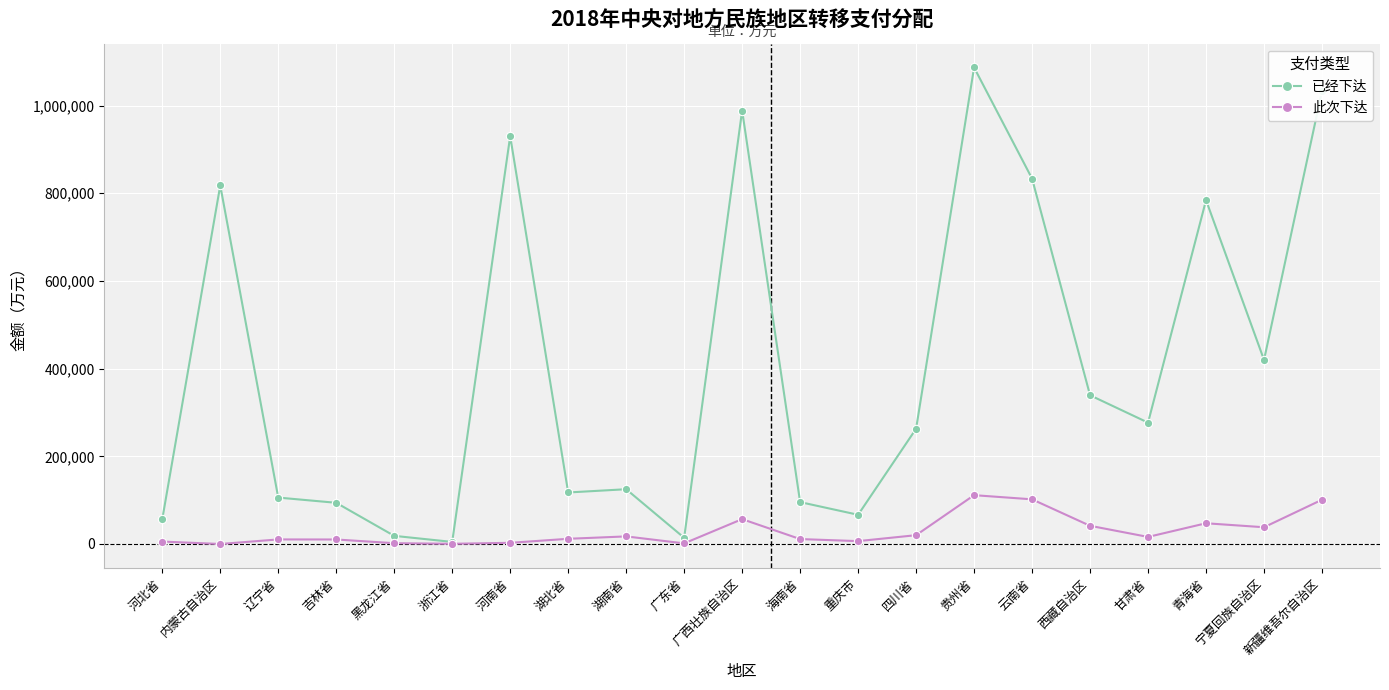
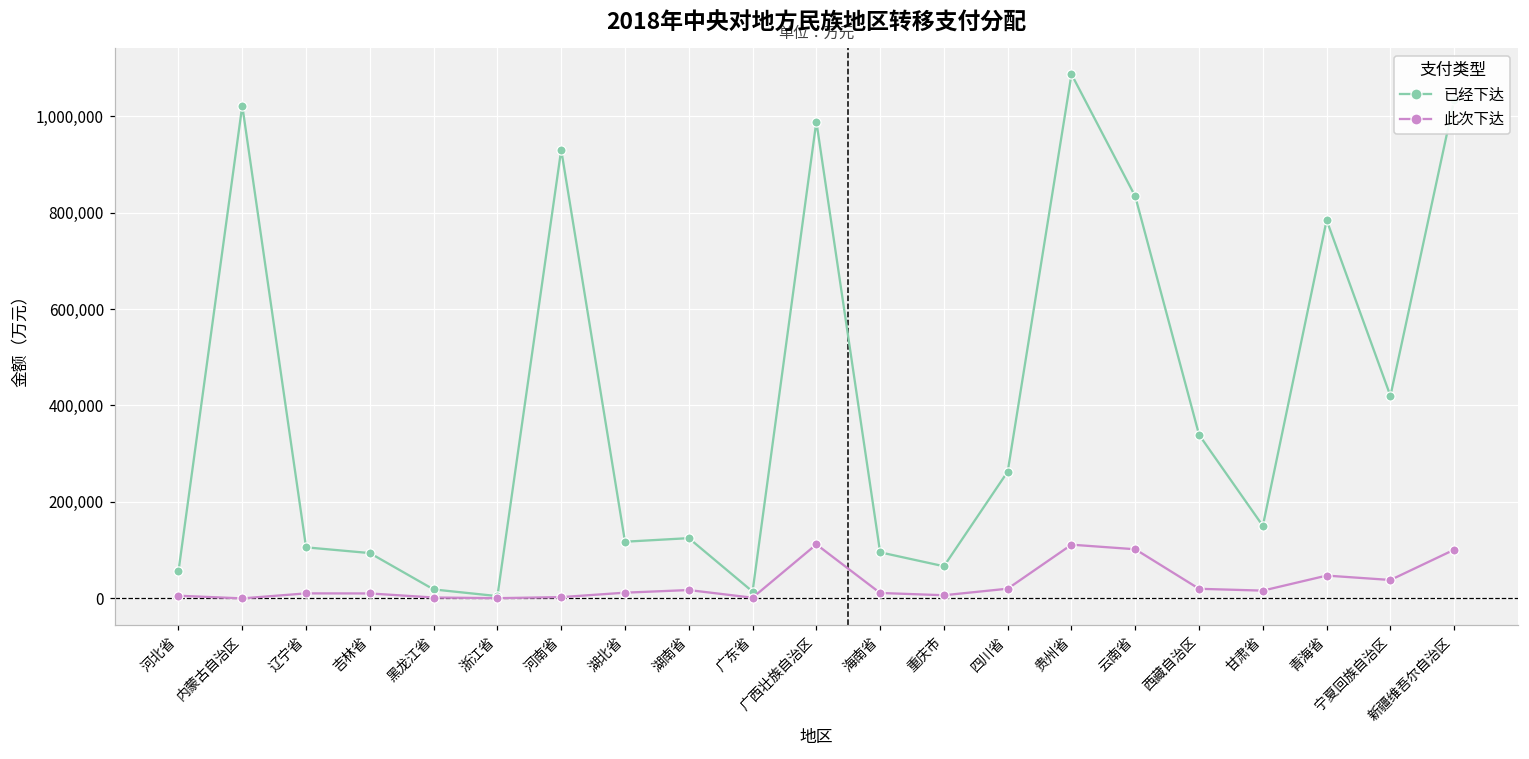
  {
    "已经下达": {
      "河北省": "60,000",
-     "内蒙古自治区": "820,000",
+     "内蒙古自治区": "1,020,000",
      "辽宁省": "110,000",
      "吉林省": "90,000",
      "黑龙江省": "20,000",
      "河南省": "930,000",
      "湖北省": "120,000",
      "湖南省": "120,000",
      "广东省": "10,000",
      "广西壮族自治区": "990,000",
      "海南省": "100,000",
      "重庆市": "70,000",
      "四川省": "260,000",
      "贵州省": "1,090,000",
      "云南省": "830,000",
      "西藏自治区": "340,000",
-     "甘肃省": "280,000",
+     "甘肃省": "150,000",
      "青海省": "780,000",
      "宁夏回族自治区": "420,000"
    },
    "此次下达": {
      "河北省": "10,000",
      "内蒙古自治区": "0",
      "辽宁省": "10,000",
      "吉林省": "10,000",
      "黑龙江省": "0",
      "河南省": "0",
      "湖北省": "10,000",
      "湖南省": "20,000",
      "广东省": "0",
-     "广西壮族自治区": "60,000",
+     "广西壮族自治区": "110,000",
      "海南省": "10,000",
      "重庆市": "10,000",
      "四川省": "20,000",
      "贵州省": "110,000",
      "云南省": "100,000",
-     "西藏自治区": "40,000",
+     "西藏自治区": "20,000",
      "甘肃省": "20,000",
      "青海省": "50,000",
      "宁夏回族自治区": "40,000",
      "新疆维吾尔自治区": "100,000"
    }
  }
